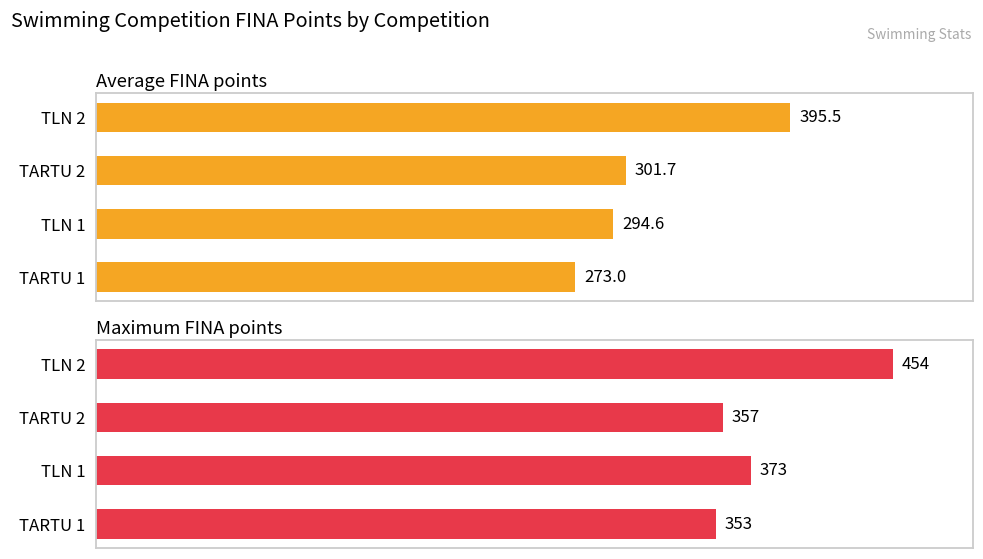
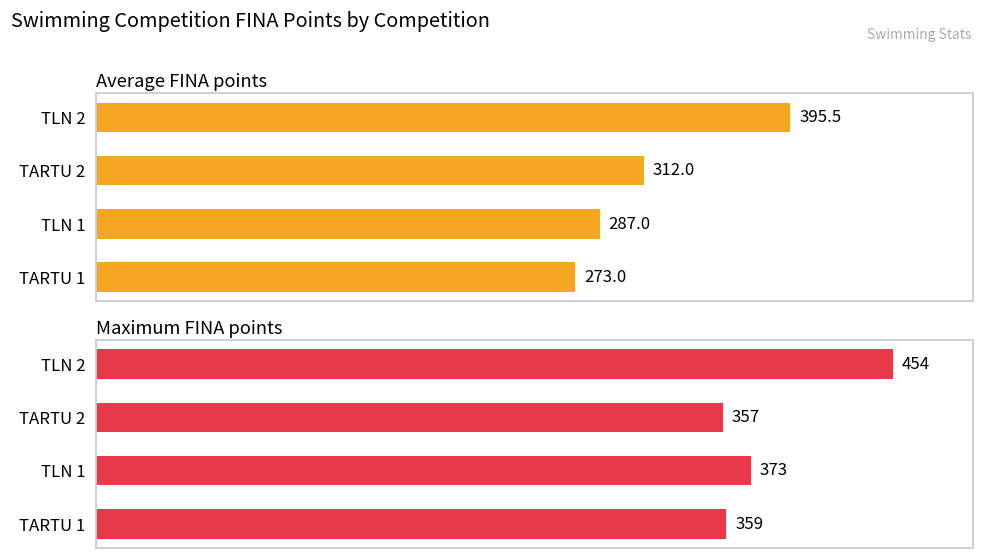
  {
    "Average FINA points": {
      "TLN 2": 395.5,
-     "TARTU 2": 301.7,
-     "TLN 1": 294.6,
+     "TARTU 2": 312.0,
+     "TLN 1": 287.0,
      "TARTU 1": 273.0
    },
    "Maximum FINA points": {
      "TLN 2": 454,
      "TARTU 2": 357,
      "TLN 1": 373,
-     "TARTU 1": 353
+     "TARTU 1": 359
    }
  }
